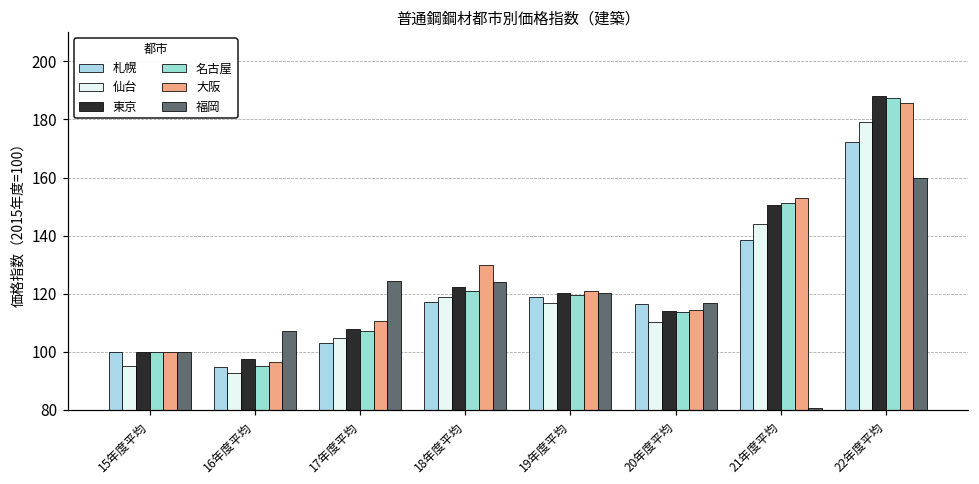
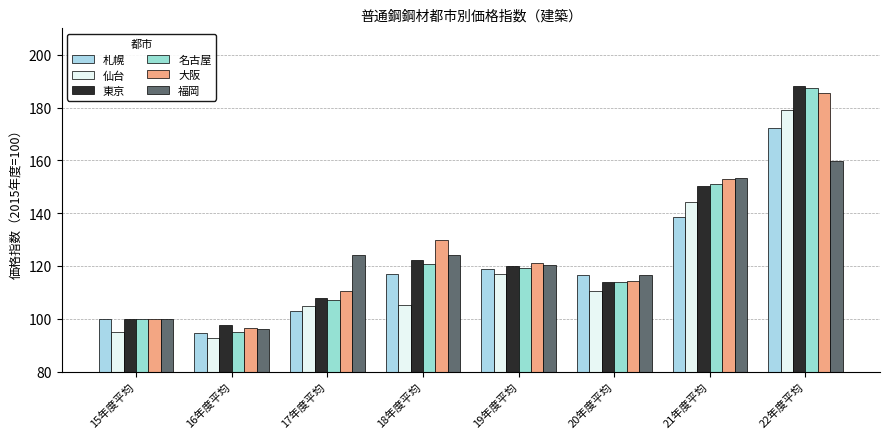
  {
    "仙台": {
      "15年度平均": 95,
      "16年度平均": 93,
      "17年度平均": 105,
-     "18年度平均": 119,
+     "18年度平均": 105,
      "19年度平均": 117,
      "20年度平均": 110,
      "21年度平均": 144,
      "22年度平均": 179
    },
    "東京": {
      "15年度平均": 100,
      "16年度平均": 98,
      "17年度平均": 108,
      "18年度平均": 122,
      "19年度平均": 120,
      "20年度平均": 114,
      "21年度平均": 150,
      "22年度平均": 188
    },
    "大阪": {
      "15年度平均": 100,
      "16年度平均": 97,
      "17年度平均": 111,
      "18年度平均": 130,
      "19年度平均": 121,
      "20年度平均": 115,
      "21年度平均": 153,
      "22年度平均": 186
    },
    "福岡": {
      "15年度平均": 100,
-     "16年度平均": 107,
+     "16年度平均": 96,
      "17年度平均": 124,
      "18年度平均": 124,
      "19年度平均": 120,
      "20年度平均": 117,
-     "21年度平均": 81,
+     "21年度平均": 153,
      "22年度平均": 160
    }
  }
